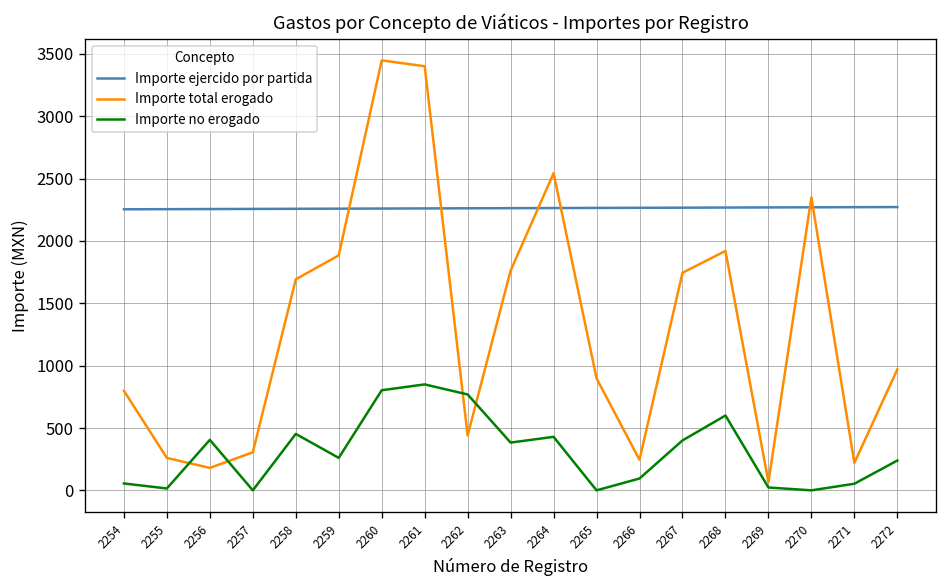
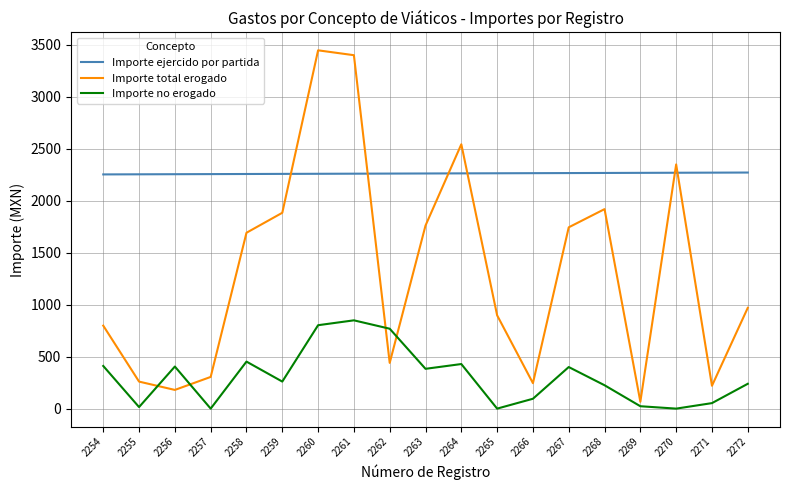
  {
    "Importe ejercido por partida": {
      "2254": 2250,
      "2255": 2260,
      "2256": 2260,
      "2257": 2260,
      "2258": 2260,
      "2259": 2260,
      "2260": 2260,
      "2261": 2260,
      "2262": 2260,
      "2263": 2260,
      "2264": 2260,
      "2265": 2270,
      "2266": 2270,
      "2267": 2270,
      "2268": 2270,
      "2269": 2270,
      "2270": 2270,
      "2271": 2270,
      "2272": 2270
    },
    "Importe total erogado": {
      "2254": 800,
      "2255": 260,
      "2256": 180,
      "2257": 310,
      "2258": 1690,
      "2259": 1880,
      "2260": 3450,
      "2261": 3400,
      "2262": 440,
      "2263": 1760,
      "2264": 2540,
      "2265": 900,
      "2266": 250,
      "2267": 1740,
      "2268": 1920,
      "2269": 70,
      "2270": 2350,
      "2271": 220,
      "2272": 970
    },
    "Importe no erogado": {
-     "2254": 60,
+     "2254": 410,
      "2255": 20,
      "2256": 410,
      "2257": 0,
      "2258": 450,
      "2259": 260,
      "2260": 800,
      "2261": 850,
      "2262": 770,
      "2263": 380,
      "2264": 430,
      "2265": 0,
      "2266": 100,
      "2267": 400,
-     "2268": 600,
+     "2268": 230,
      "2269": 20,
      "2270": 0,
      "2271": 50,
      "2272": 240
    }
  }
